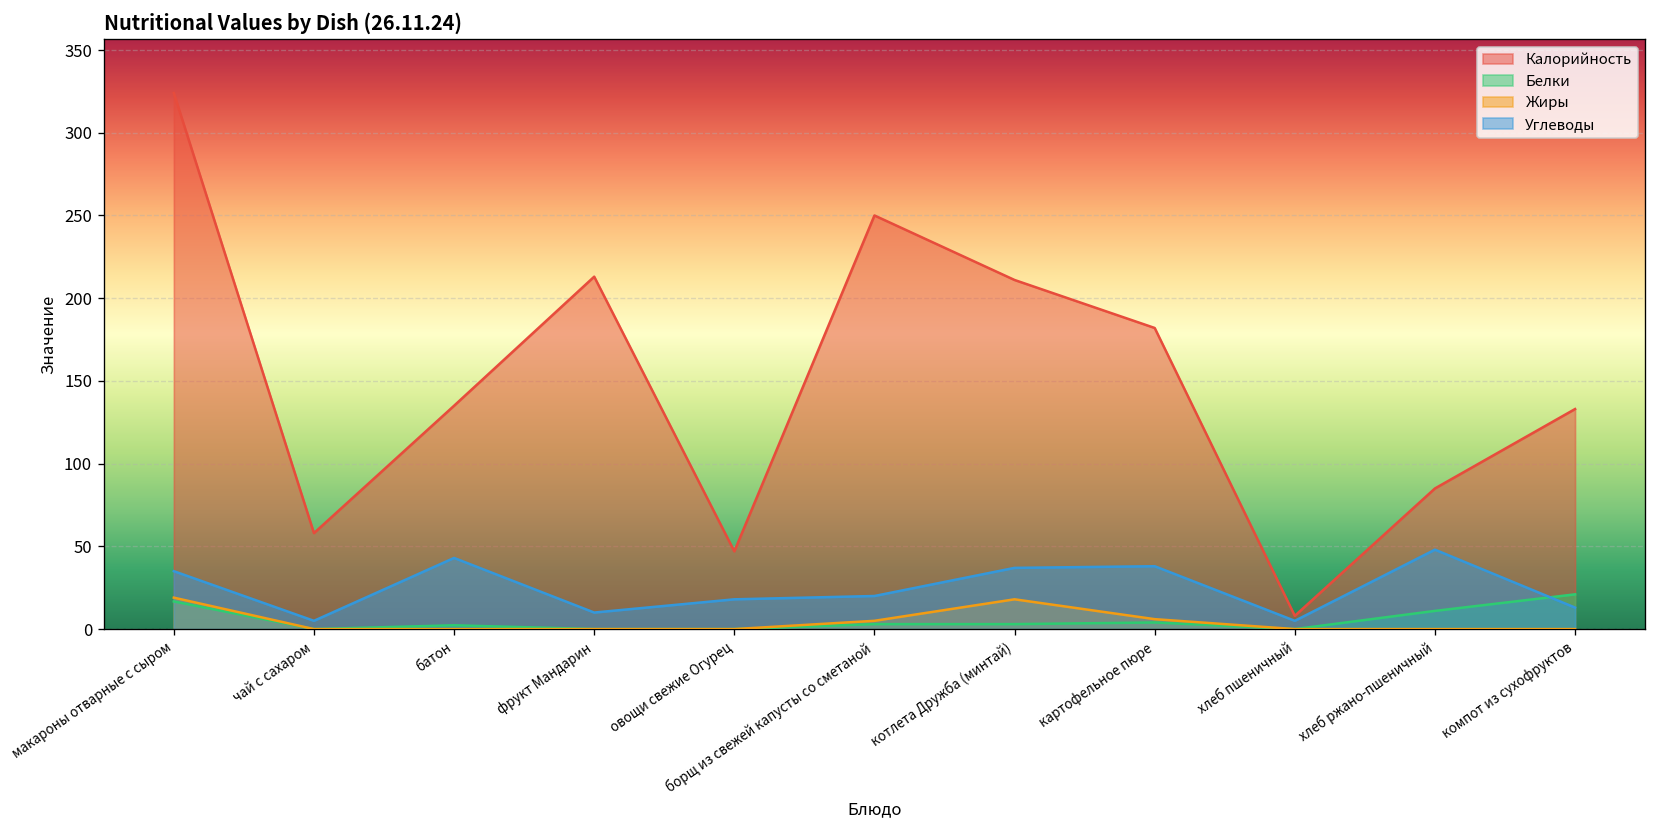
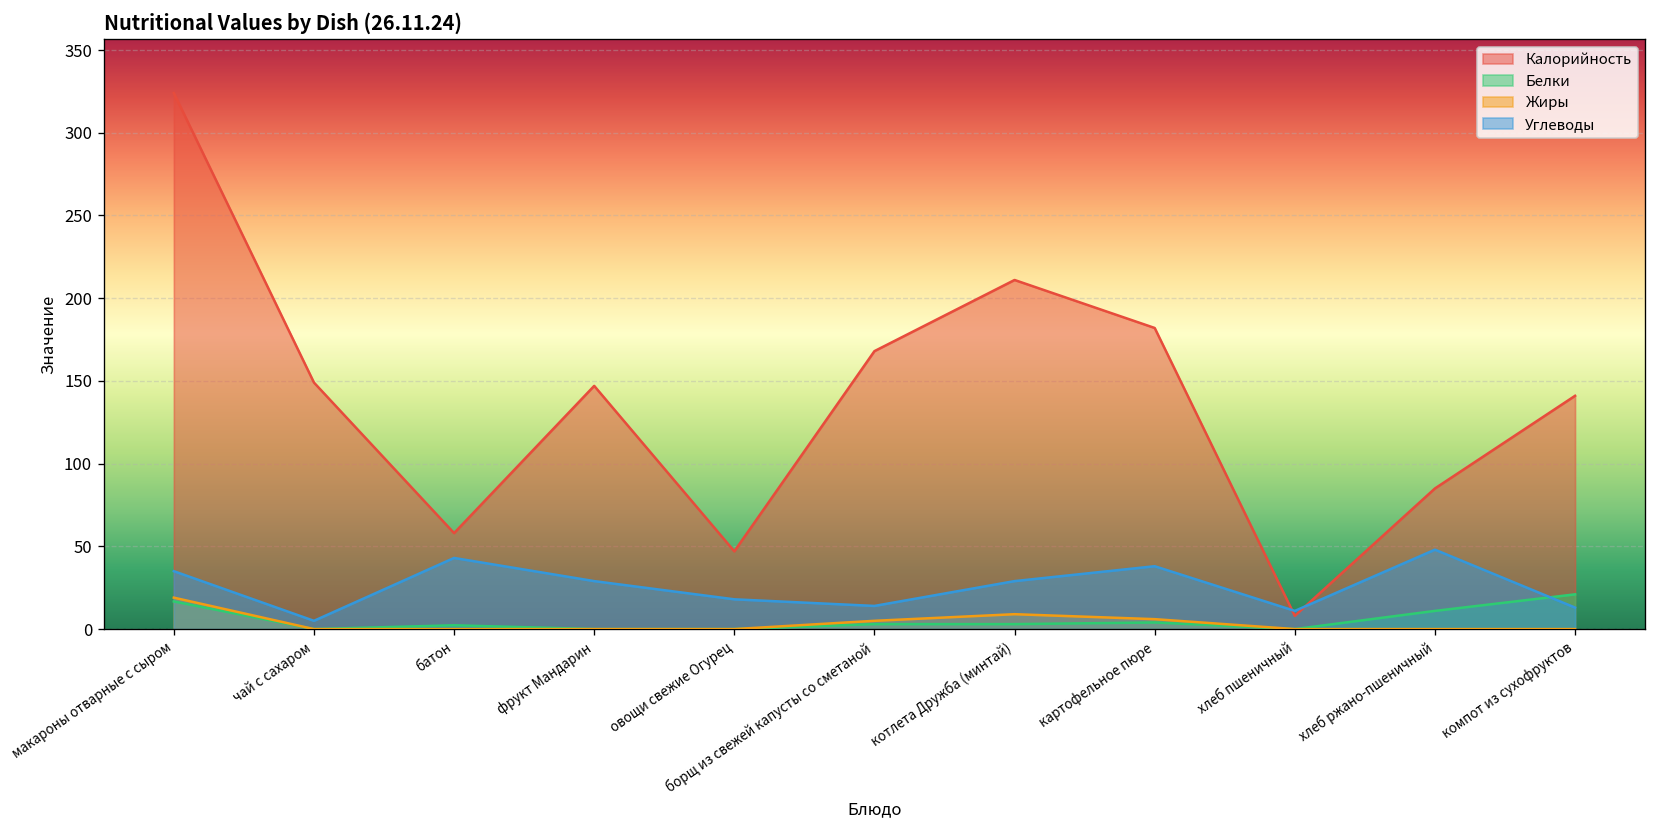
  {
    "Калорийность": {
      "макароны отварные с сыром": 324,
-     "чай с сахаром": 58,
-     "батон": 135,
-     "фрукт Мандарин": 213,
+     "чай с сахаром": 149,
+     "батон": 58,
+     "фрукт Мандарин": 147,
      "овощи свежие Огурец": 47,
-     "борщ из свежей капусты со сметаной": 250,
+     "борщ из свежей капусты со сметаной": 168,
      "котлета Дружба (минтай)": 211,
      "картофельное пюре": 182,
      "хлеб пшеничный": 8,
      "хлеб ржано-пшеничный": 85,
-     "компот из сухофруктов": 133
+     "компот из сухофруктов": 141
    },
    "Белки": {
      "макароны отварные с сыром": 17,
      "батон": 2,
      "борщ из свежей капусты со сметаной": 3,
      "котлета Дружба (минтай)": 3,
      "картофельное пюре": 4,
      "хлеб ржано-пшеничный": 11,
      "компот из сухофруктов": 21
    },
    "Жиры": {
      "макароны отварные с сыром": 19,
      "батон": 0,
      "борщ из свежей капусты со сметаной": 5,
-     "котлета Дружба (минтай)": 18,
+     "котлета Дружба (минтай)": 9,
      "картофельное пюре": 6,
      "хлеб ржано-пшеничный": 0,
      "компот из сухофруктов": 0
    },
    "Углеводы": {
      "макароны отварные с сыром": 35,
      "чай с сахаром": 5,
      "батон": 43,
-     "фрукт Мандарин": 10,
+     "фрукт Мандарин": 29,
      "овощи свежие Огурец": 18,
-     "борщ из свежей капусты со сметаной": 20,
-     "котлета Дружба (минтай)": 37,
+     "борщ из свежей капусты со сметаной": 14,
+     "котлета Дружба (минтай)": 29,
      "картофельное пюре": 38,
-     "хлеб пшеничный": 5,
+     "хлеб пшеничный": 11,
      "хлеб ржано-пшеничный": 48,
      "компот из сухофруктов": 13
    }
  }
